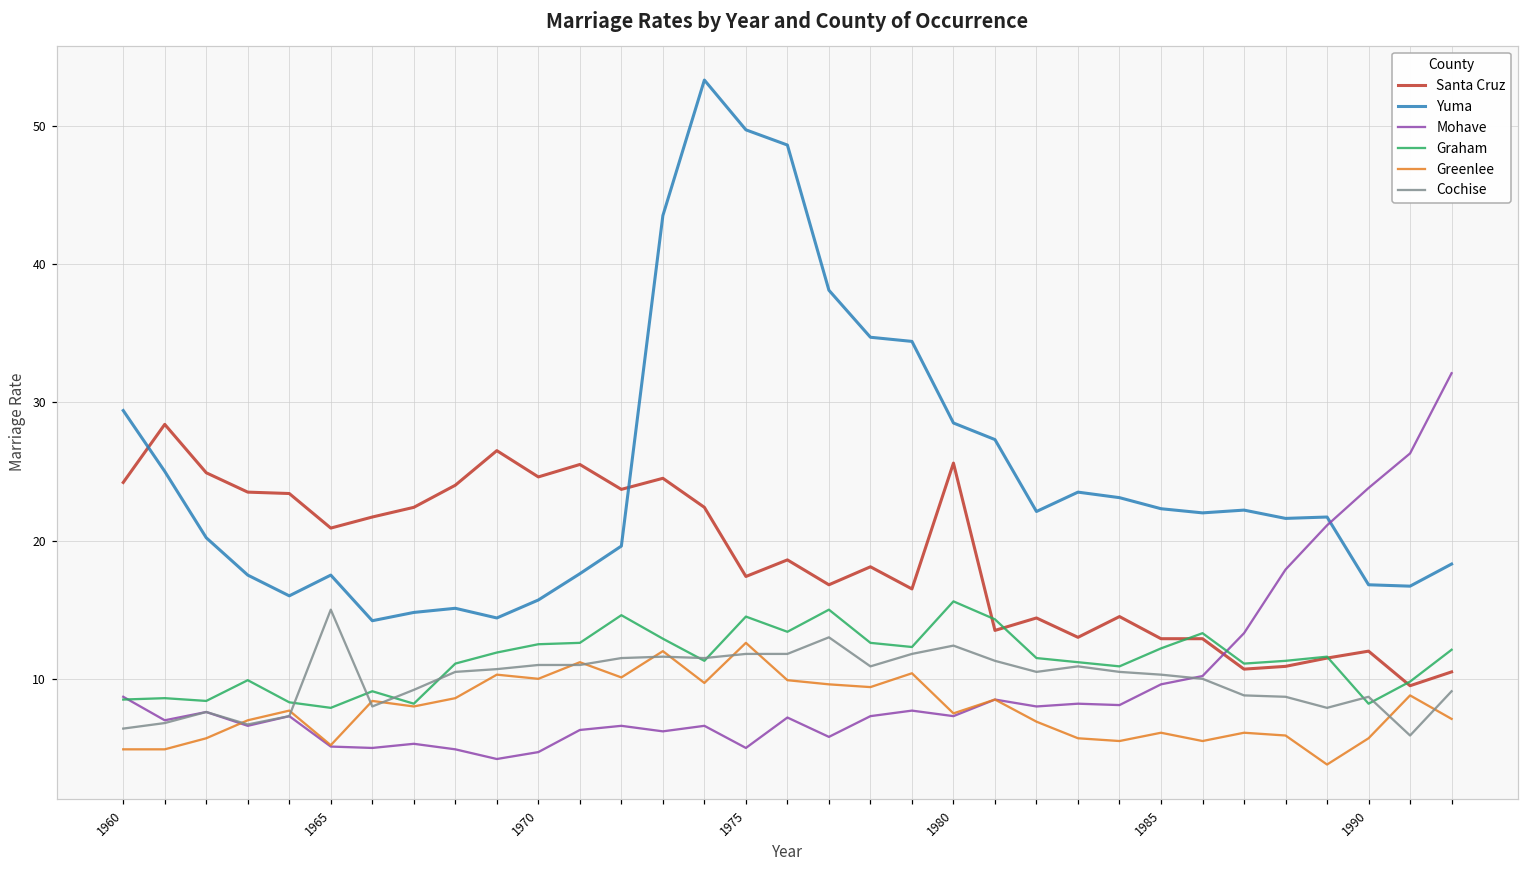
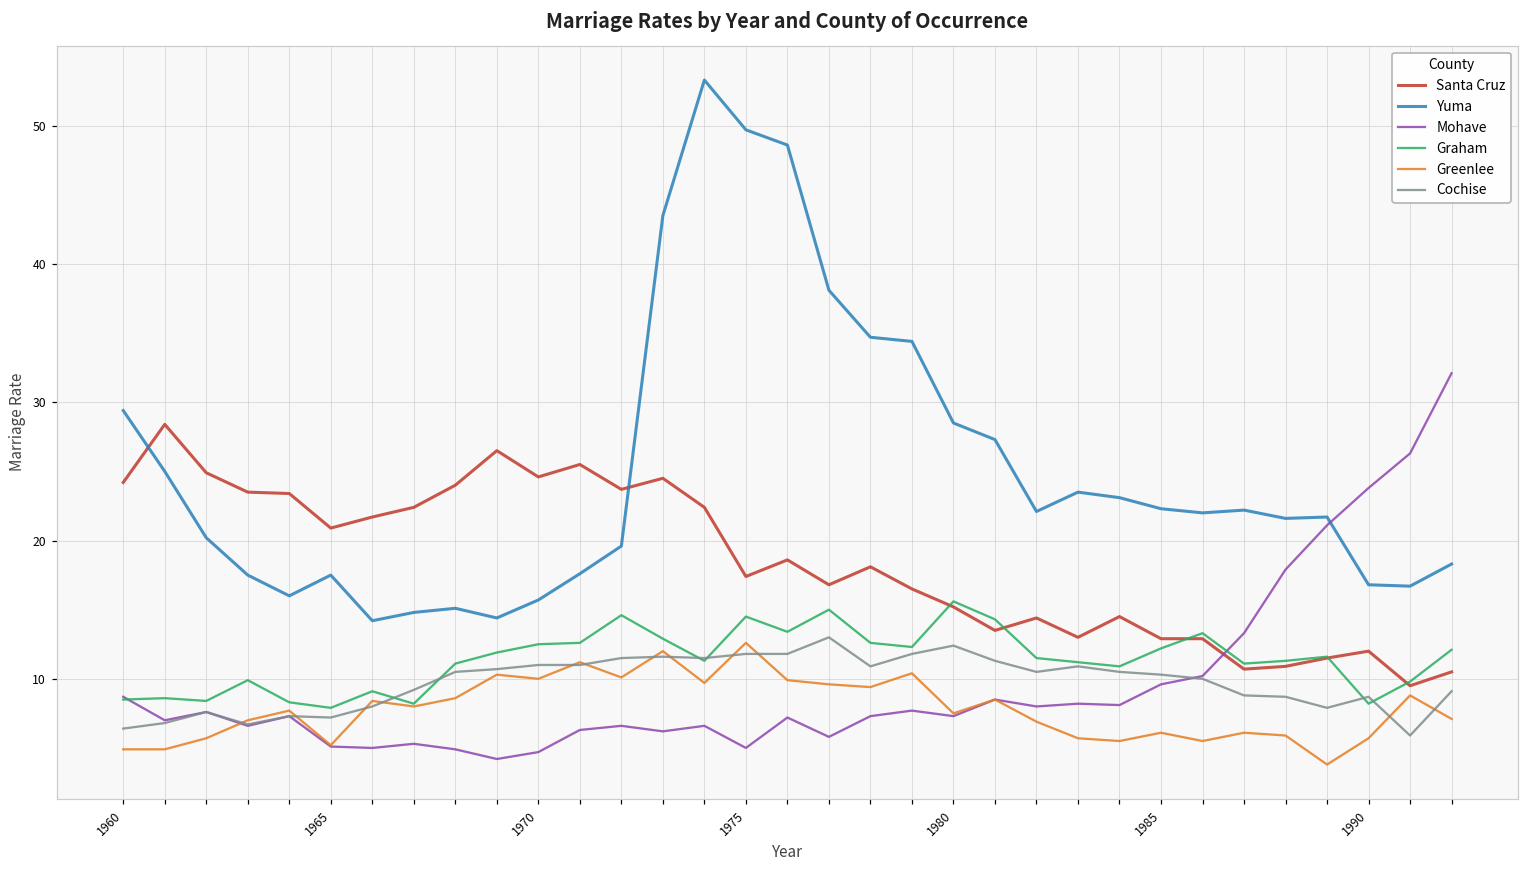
  {
    "Santa Cruz": {
      "1960": 24.2,
      "1965": 20.9,
      "1970": 24.6,
      "1975": 17.4,
-     "1980": 25.6,
+     "1980": 15.2,
      "1985": 12.9,
      "1990": 12.0
    },
    "Yuma": {
      "1960": 29.4,
      "1965": 17.5,
      "1970": 15.7,
      "1975": 49.7,
      "1980": 28.5,
      "1985": 22.3,
      "1990": 16.8
    },
    "Mohave": {
      "1960": 8.7,
      "1970": 4.7,
      "1975": 5.0,
      "1985": 9.6,
      "1990": 23.8
    },
    "Graham": {
      "1960": 8.5,
      "1965": 7.9,
      "1970": 12.5,
      "1975": 14.5,
      "1980": 15.6,
      "1985": 12.2,
      "1990": 8.2
    },
    "Greenlee": {
      "1960": 4.9,
      "1970": 10.0,
      "1975": 12.6,
      "1985": 6.1,
      "1990": 5.7
    },
    "Cochise": {
      "1960": 6.4,
-     "1965": 15.0,
+     "1965": 7.2,
      "1970": 11.0,
      "1975": 11.8,
      "1980": 12.4,
      "1985": 10.3,
      "1990": 8.7
    }
  }
